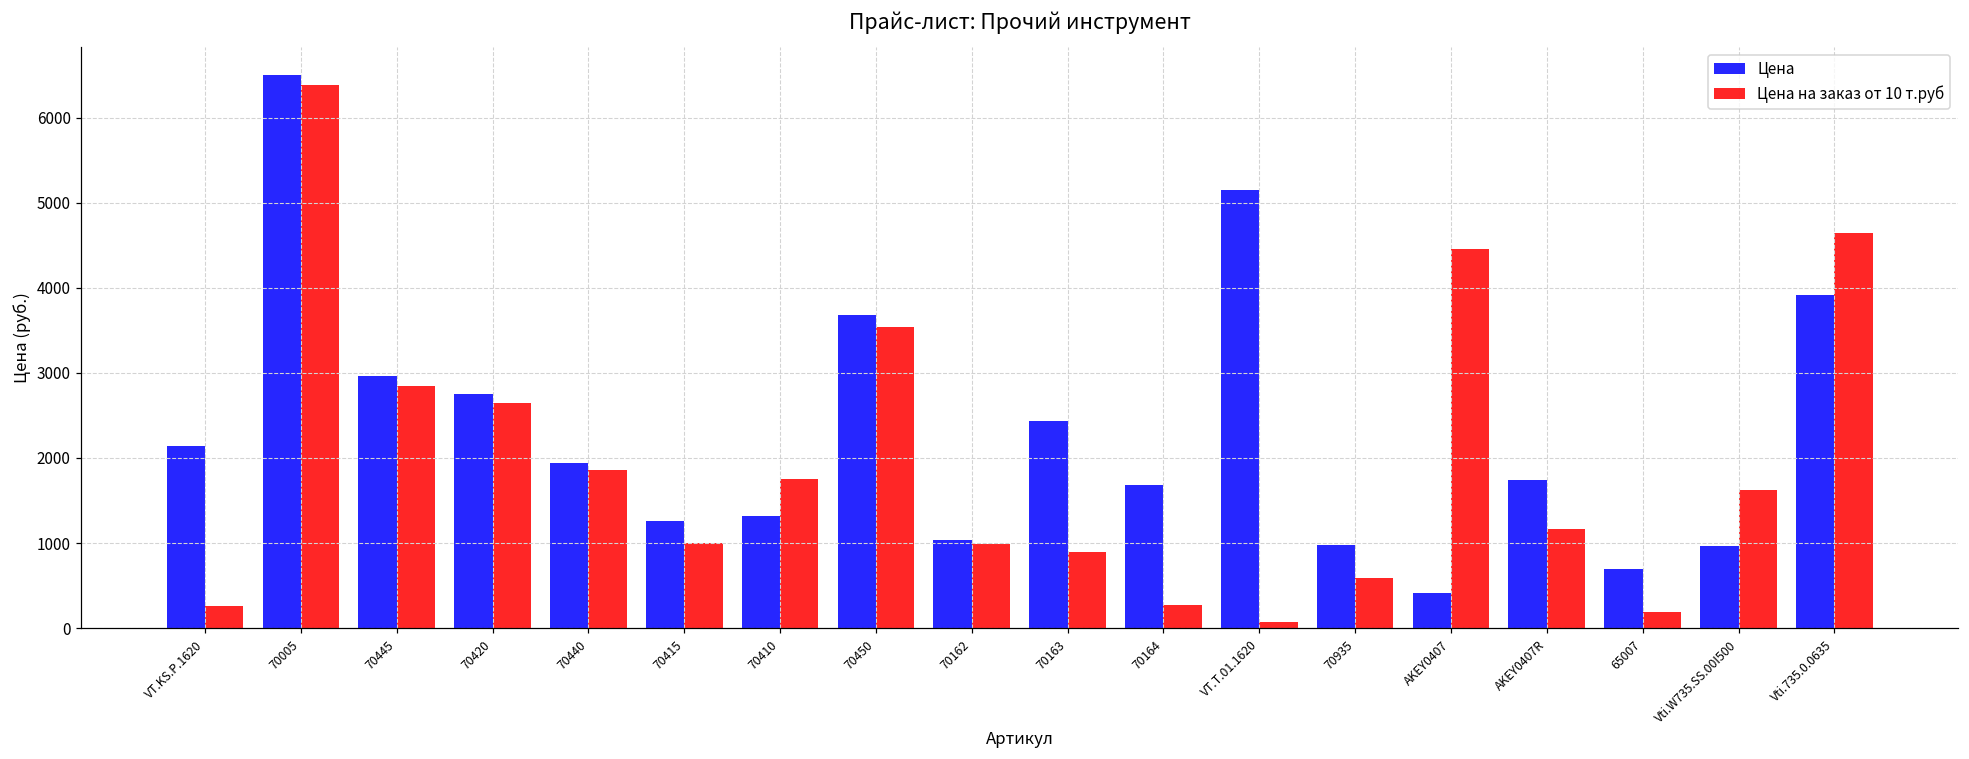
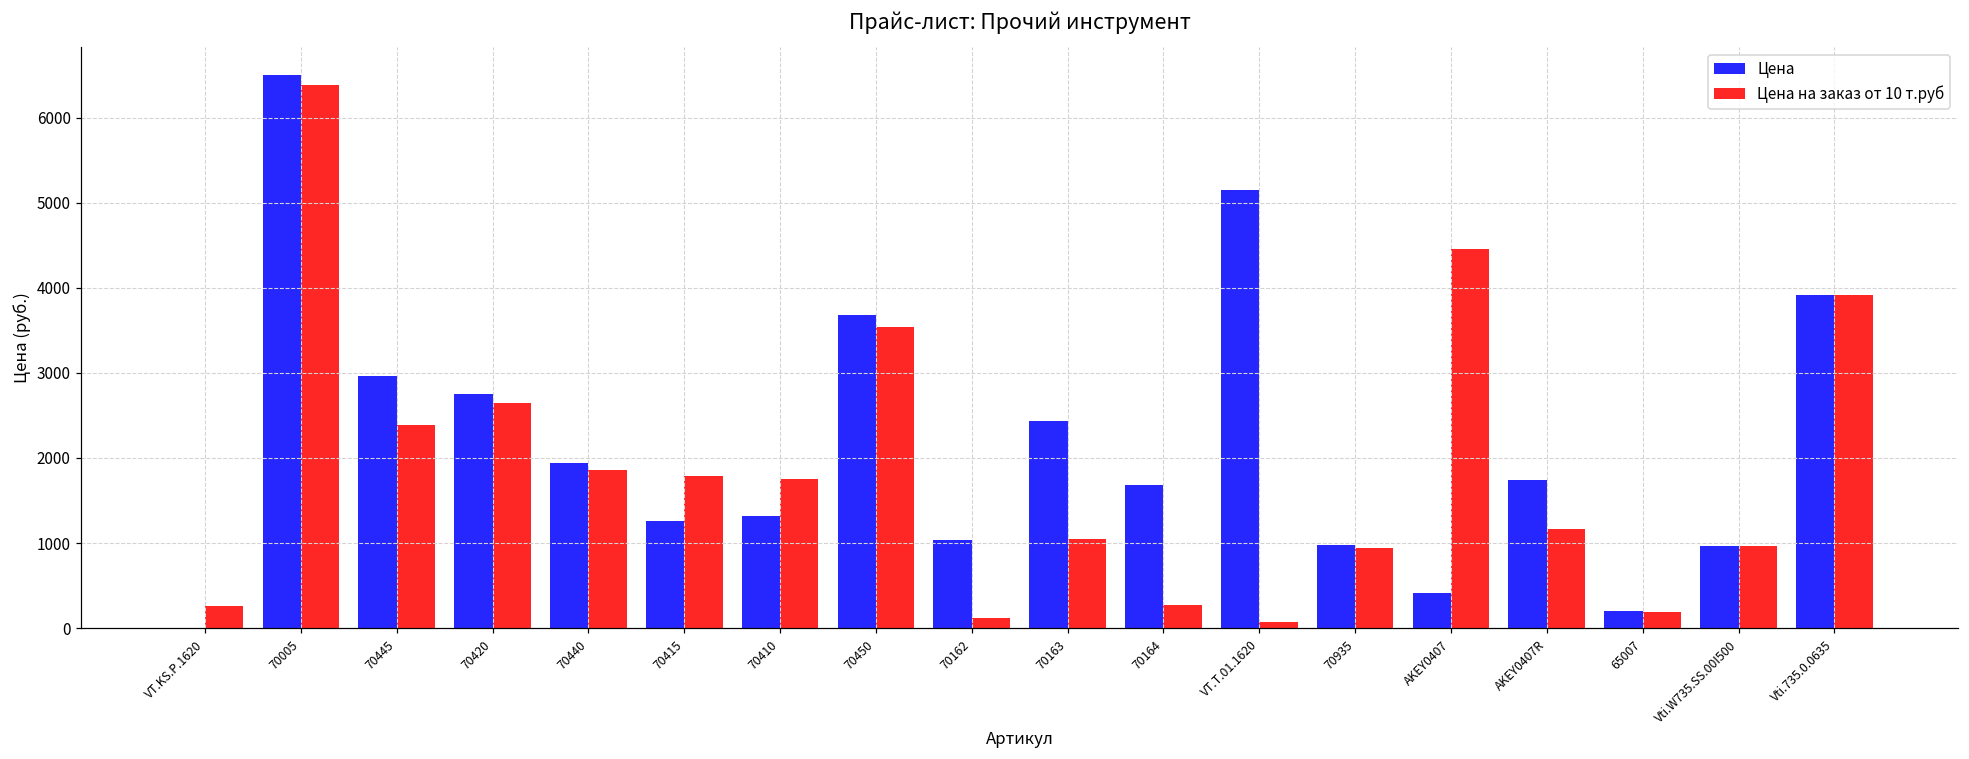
  {
    "Цена": {
-     "VT.KS.P.1620": 2100,
+     "VT.KS.P.1620": 0,
      "70005": 6500,
      "70445": 3000,
      "70420": 2800,
      "70440": 1900,
      "70415": 1300,
      "70410": 1300,
      "70450": 3700,
      "70162": 1000,
      "70163": 2400,
      "70164": 1700,
      "VT.T.01.1620": 5200,
      "70935": 1000,
      "AKEY0407": 400,
      "AKEY0407R": 1700,
-     "65007": 700,
+     "65007": 200,
      "Vti.W735.SS.00I500": 1000,
      "Vti.735.0.0635": 3900
    },
    "Цена на заказ от 10 т.руб": {
      "VT.KS.P.1620": 300,
      "70005": 6400,
-     "70445": 2800,
+     "70445": 2400,
      "70420": 2600,
      "70440": 1900,
-     "70415": 1000,
+     "70415": 1800,
      "70410": 1700,
      "70450": 3500,
-     "70162": 1000,
-     "70163": 900,
+     "70162": 100,
+     "70163": 1100,
      "70164": 300,
      "VT.T.01.1620": 100,
-     "70935": 600,
+     "70935": 900,
      "AKEY0407": 4500,
      "AKEY0407R": 1200,
      "65007": 200,
-     "Vti.W735.SS.00I500": 1600,
-     "Vti.735.0.0635": 4600
+     "Vti.W735.SS.00I500": 1000,
+     "Vti.735.0.0635": 3900
    }
  }
